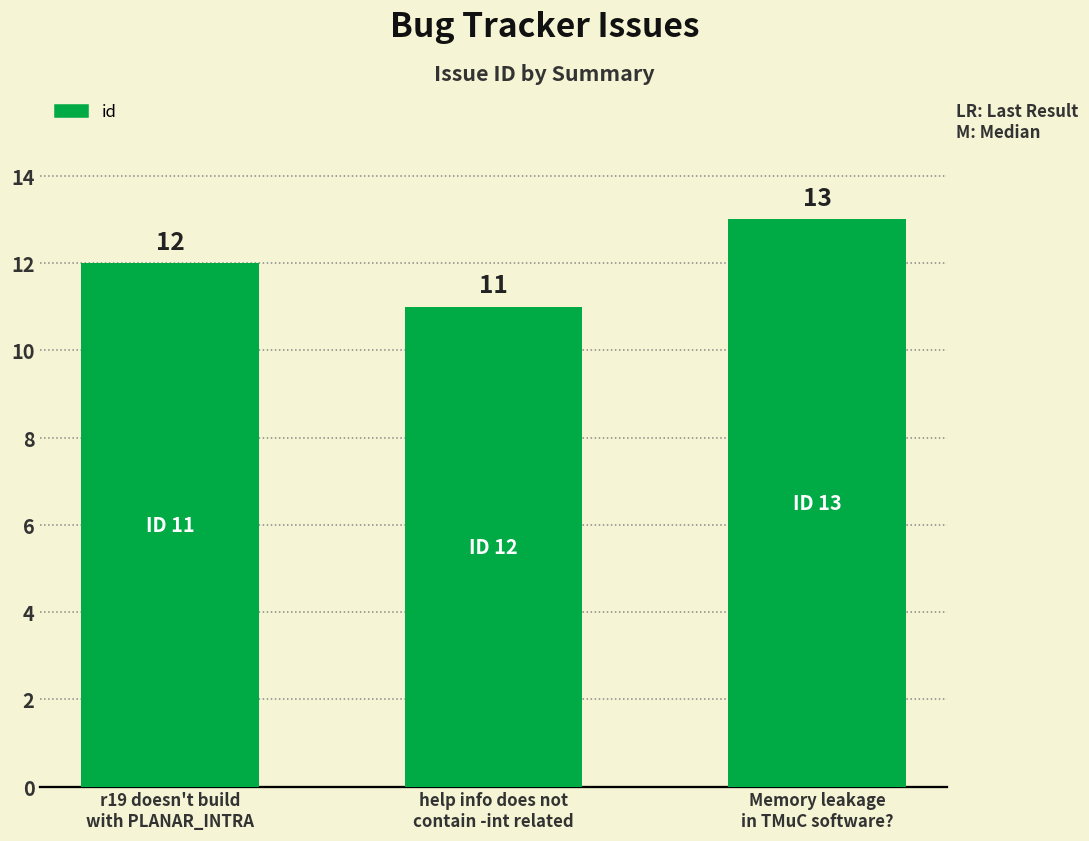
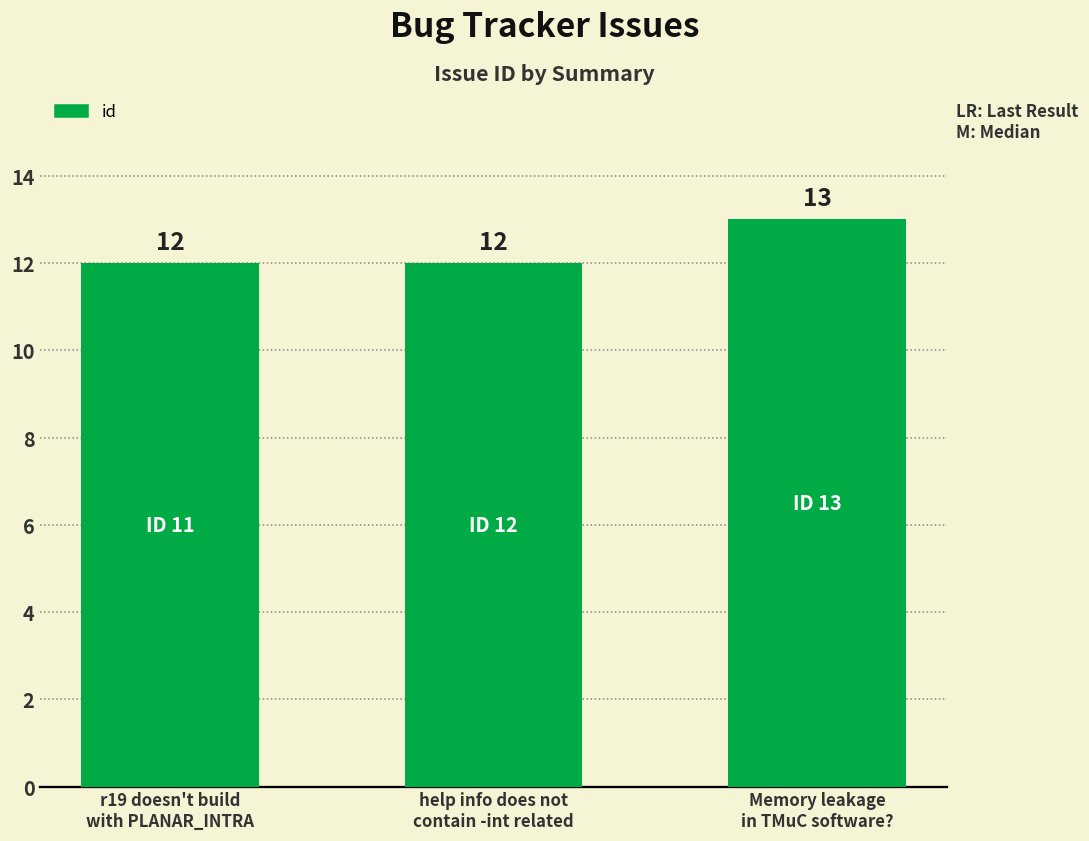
  {
    "r19 doesn't build with PLANAR_INTRA": 12,
-   "help info does not contain -int related": 11,
+   "help info does not contain -int related": 12,
    "Memory leakage in TMuC software?": 13
  }
